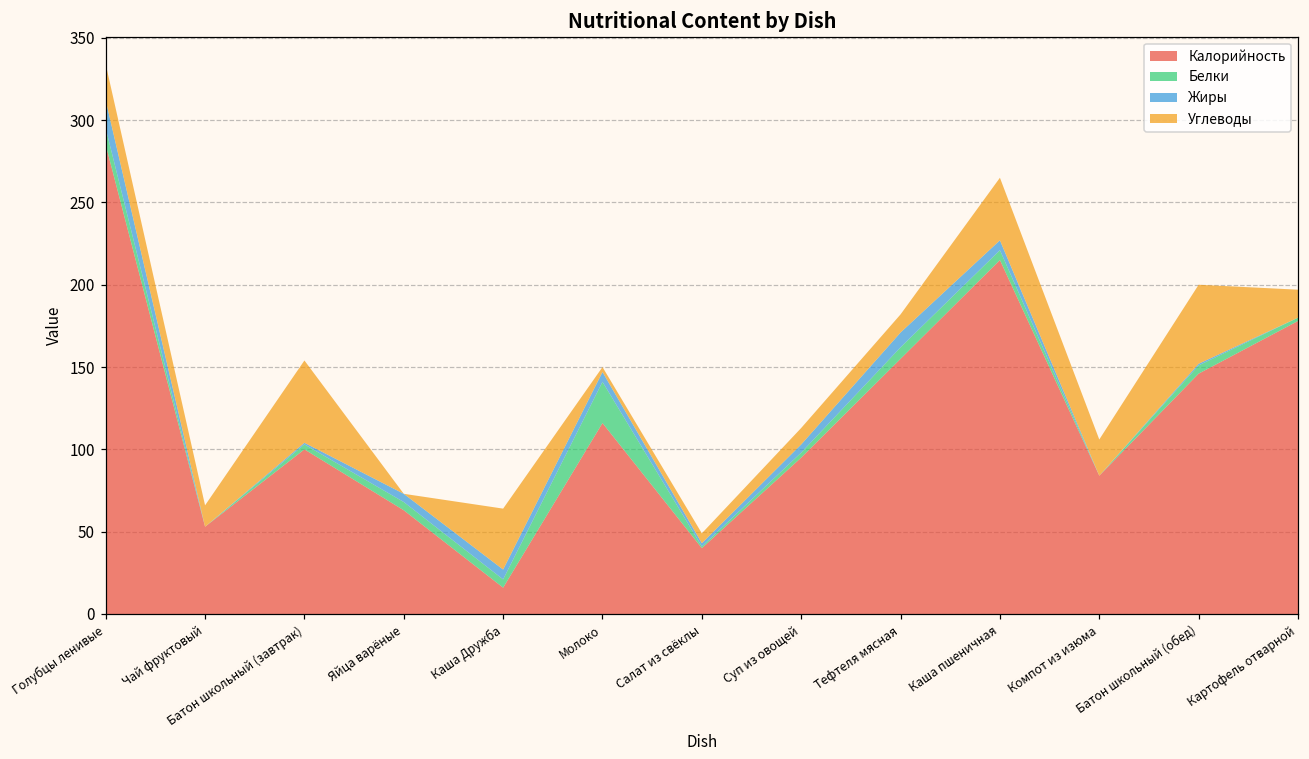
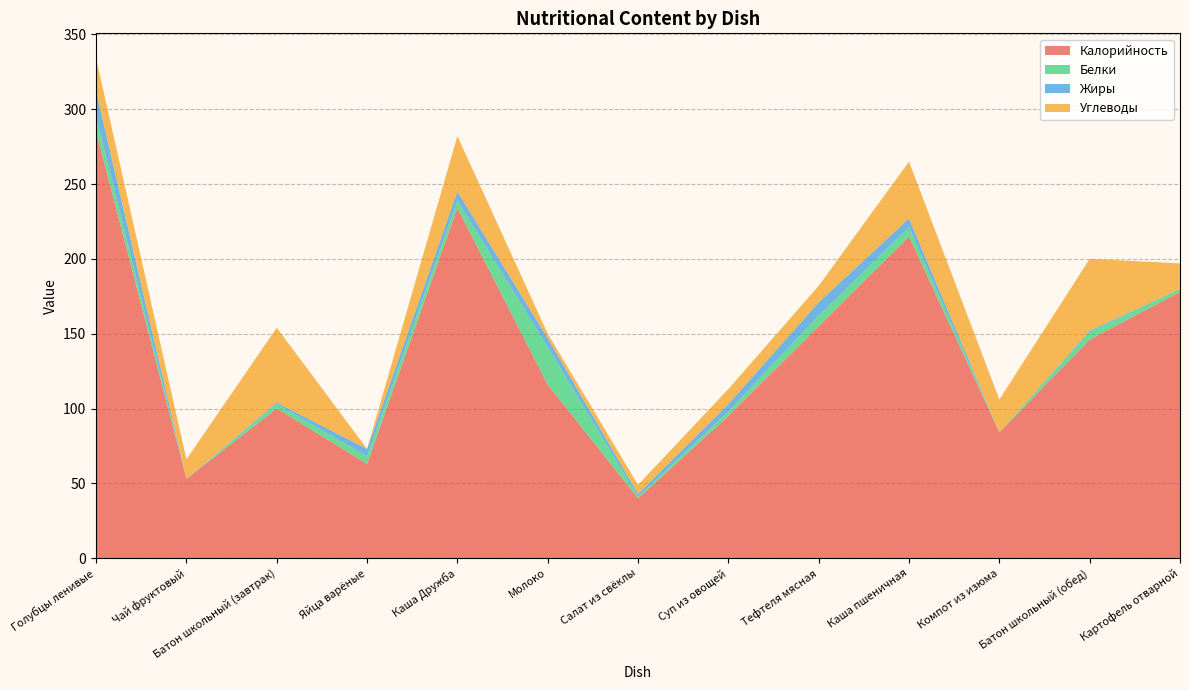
  {
    "Калорийность": {
      "Голубцы ленивые": 285,
      "Батон школьный (завтрак)": 100,
      "Яйца варёные": 63,
-     "Каша Дружба": 16,
+     "Каша Дружба": 234,
      "Молоко": 116,
      "Суп из овощей": 95,
      "Тефтеля мясная": 155,
      "Каша пшеничная": 215,
      "Батон школьный (обед)": 146,
      "Картофель отварной": 178
    },
    "Белки": {
      "Голубцы ленивые": 10,
      "Яйца варёные": 5,
      "Каша Дружба": 5,
      "Молоко": 25,
      "Суп из овощей": 3,
      "Тефтеля мясная": 7,
      "Каша пшеничная": 6
    },
    "Жиры": {
      "Голубцы ленивые": 17,
      "Каша Дружба": 6,
      "Молоко": 6,
      "Салат из свёклы": 2,
      "Суп из овощей": 5,
      "Тефтеля мясная": 9,
      "Каша пшеничная": 6
    },
    "Углеводы": {
      "Голубцы ленивые": 22,
      "Чай фруктовый": 13,
      "Батон школьный (завтрак)": 50,
      "Каша Дружба": 37,
      "Молоко": 3,
      "Салат из свёклы": 6,
      "Суп из овощей": 10,
      "Тефтеля мясная": 11,
      "Каша пшеничная": 38,
      "Компот из изюма": 22,
      "Батон школьный (обед)": 48,
      "Картофель отварной": 17
    }
  }
